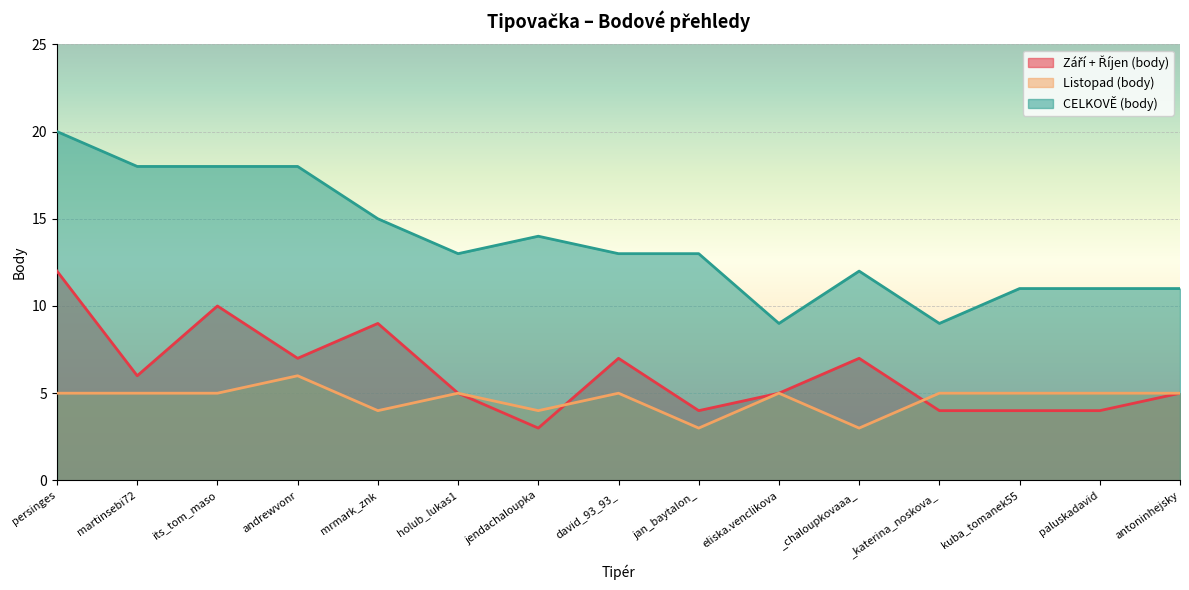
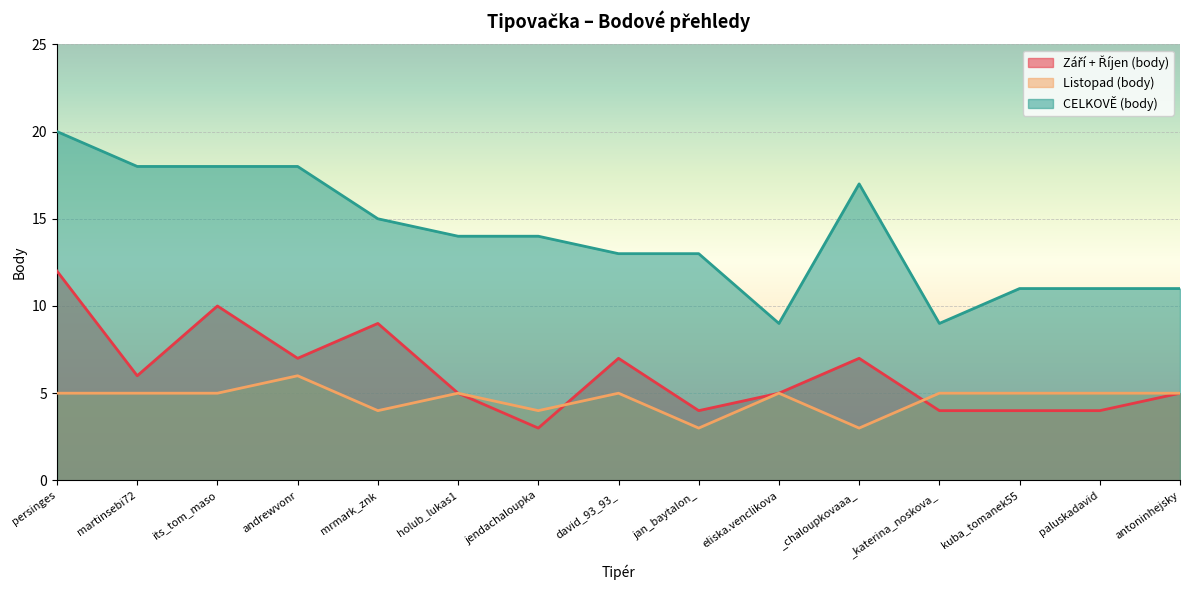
  {
    "Září + Říjen (body)": {
      "persinges": 12,
      "martinsebi72": 6,
      "its_tom_maso": 10,
      "andrewvonr": 7,
      "mrmark_znk": 9,
      "jendachaloupka": 3,
      "david_93_93_": 7,
      "jan_baytalon_": 4,
      "_chaloupkovaaa_": 7,
      "_katerina_noskova_": 4,
      "kuba_tomanek55": 4,
      "paluskadavid": 4
    },
    "Listopad (body)": {
      "persinges": 5,
      "martinsebi72": 5,
      "its_tom_maso": 5,
      "andrewvonr": 6,
      "mrmark_znk": 4,
      "jendachaloupka": 4,
      "david_93_93_": 5,
      "jan_baytalon_": 3,
      "_chaloupkovaaa_": 3,
      "_katerina_noskova_": 5,
      "kuba_tomanek55": 5,
      "paluskadavid": 5
    },
    "CELKOVĚ (body)": {
      "persinges": 20,
      "martinsebi72": 18,
      "its_tom_maso": 18,
      "andrewvonr": 18,
      "mrmark_znk": 15,
-     "holub_lukas1": 13,
+     "holub_lukas1": 14,
      "jendachaloupka": 14,
      "david_93_93_": 13,
      "jan_baytalon_": 13,
      "eliska.venclikova": 9,
-     "_chaloupkovaaa_": 12,
+     "_chaloupkovaaa_": 17,
      "_katerina_noskova_": 9,
      "kuba_tomanek55": 11,
      "paluskadavid": 11,
      "antoninhejsky": 11
    }
  }
